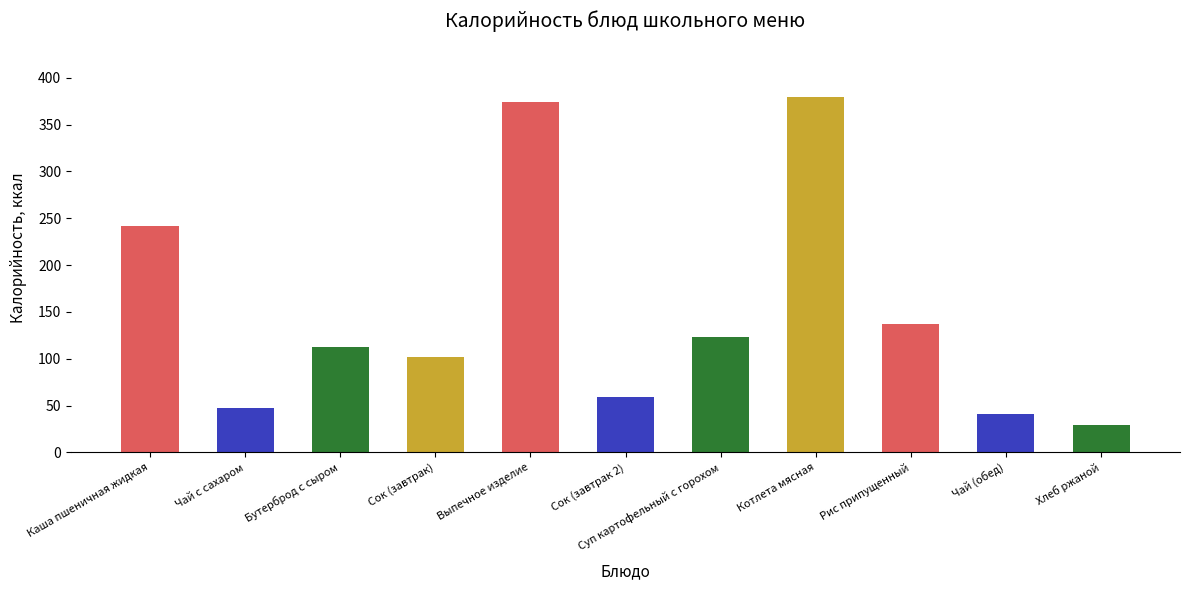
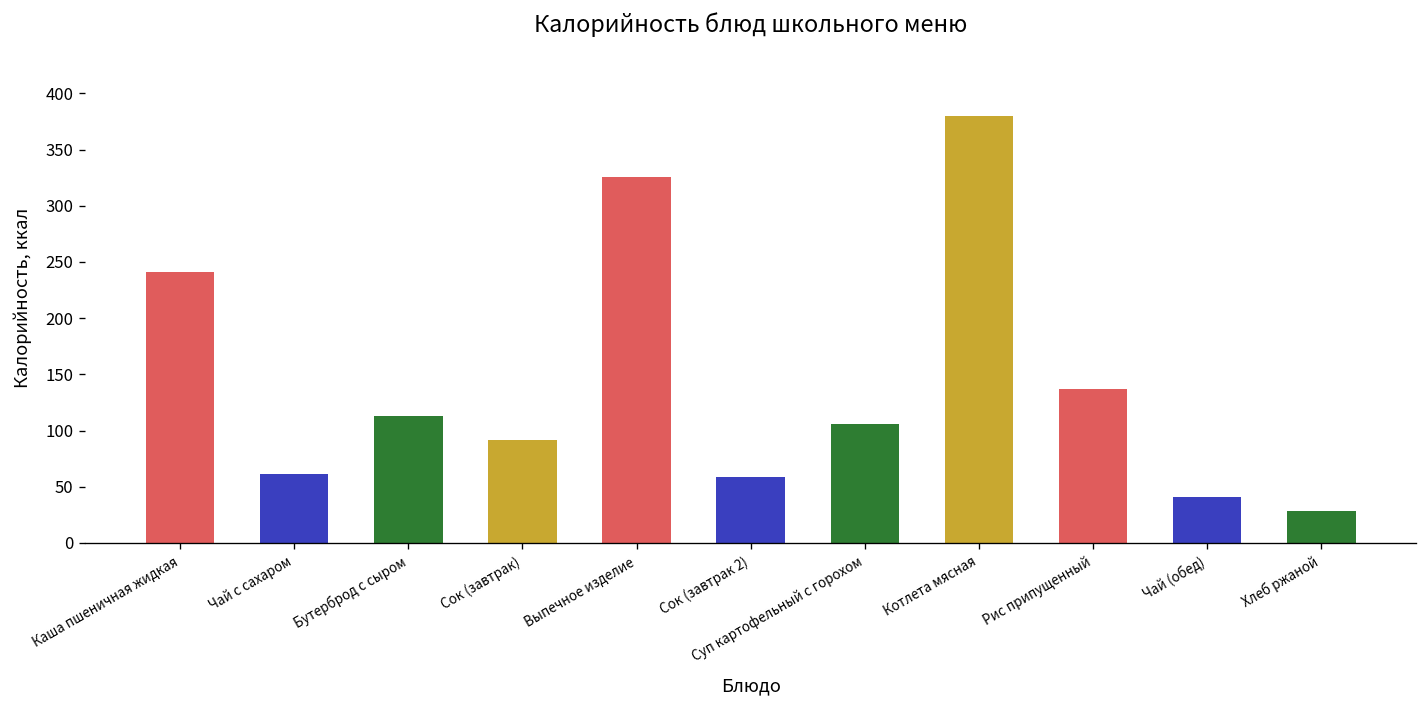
  {
    "Каша пшеничная жидкая": 240,
-   "Чай с сахаром": 50,
+   "Чай с сахаром": 60,
    "Бутерброд с сыром": 110,
-   "Сок (завтрак)": 100,
-   "Выпечное изделие": 370,
+   "Сок (завтрак)": 90,
+   "Выпечное изделие": 330,
    "Сок (завтрак 2)": 60,
-   "Суп картофельный с горохом": 120,
+   "Суп картофельный с горохом": 110,
    "Котлета мясная": 380,
    "Рис припущенный": 140,
    "Чай (обед)": 40,
    "Хлеб ржаной": 30
  }
